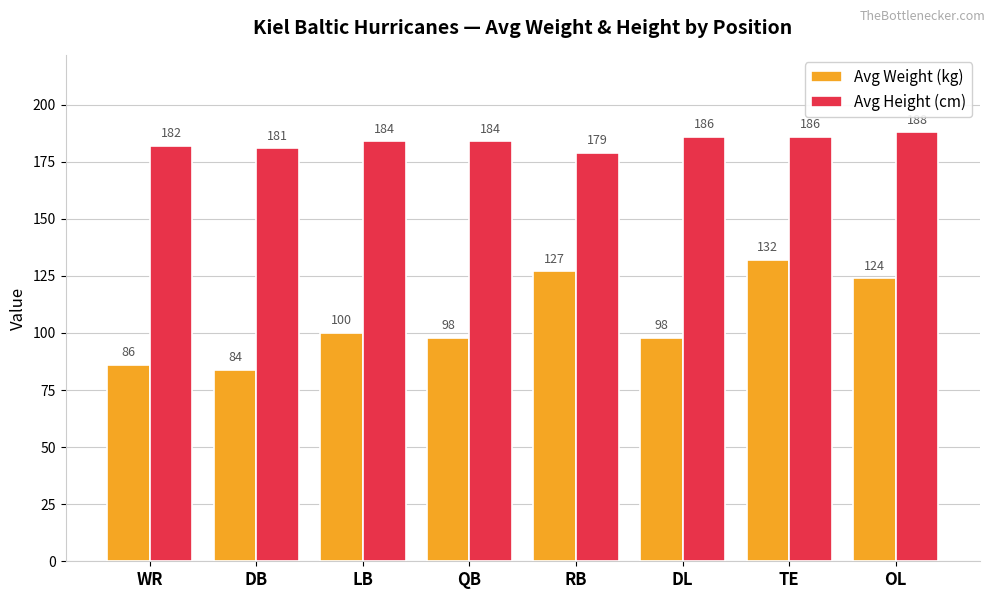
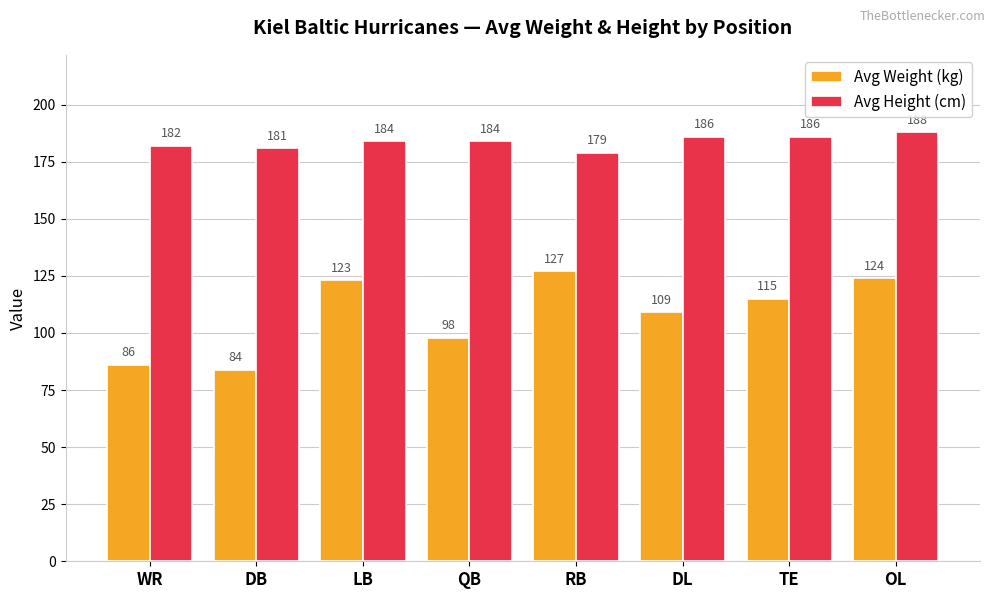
  {
    "Avg Weight (kg)": {
      "WR": 86,
      "DB": 84,
-     "LB": 100,
+     "LB": 123,
      "QB": 98,
      "RB": 127,
-     "DL": 98,
-     "TE": 132,
+     "DL": 109,
+     "TE": 115,
      "OL": 124
    },
    "Avg Height (cm)": {
      "WR": 182,
      "DB": 181,
      "LB": 184,
      "QB": 184,
      "RB": 179,
      "DL": 186,
      "TE": 186
    }
  }
